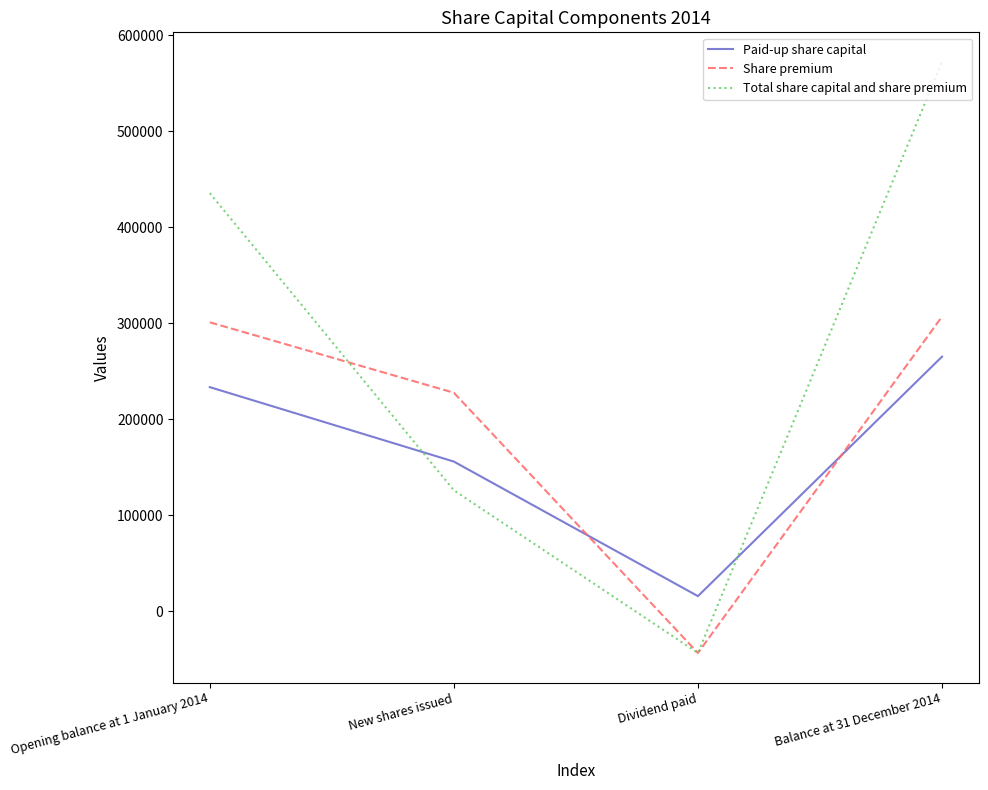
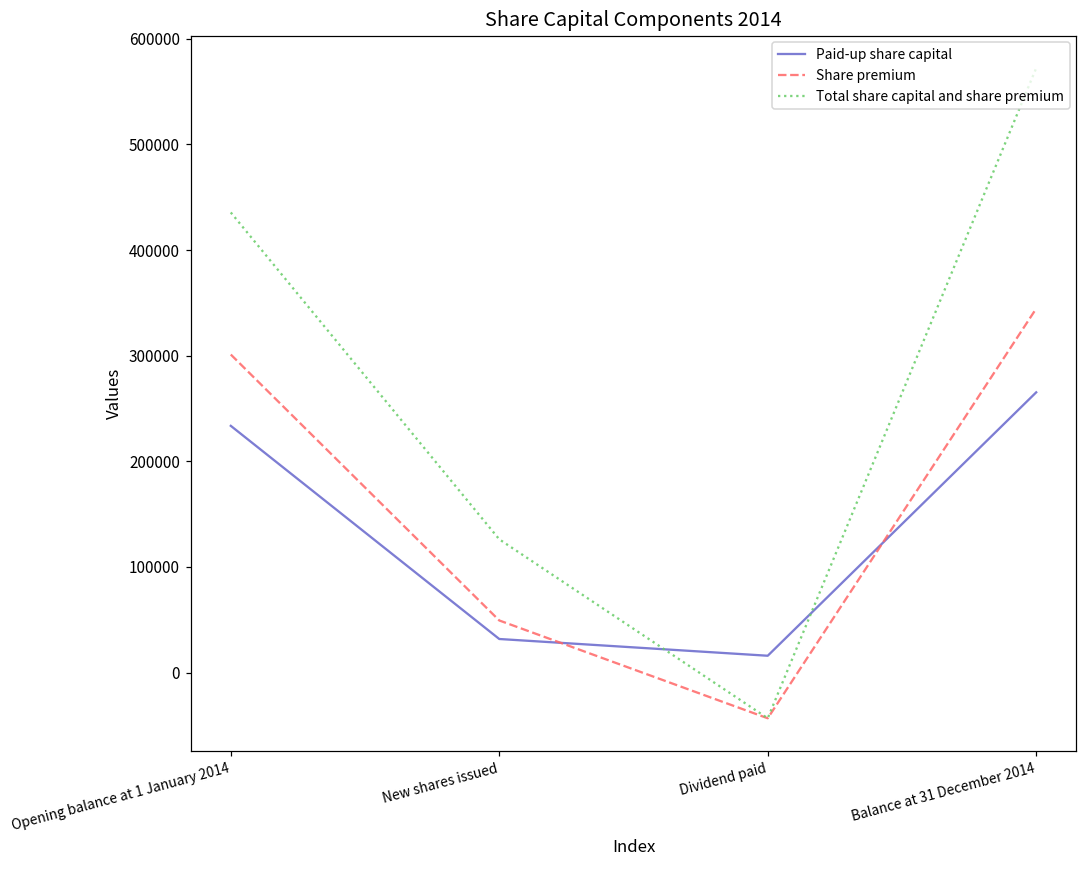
  {
    "Paid-up share capital": {
      "Opening balance at 1 January 2014": 230000,
-     "New shares issued": 160000,
+     "New shares issued": 30000,
      "Dividend paid": 20000,
      "Balance at 31 December 2014": 270000
    },
    "Share premium": {
      "Opening balance at 1 January 2014": 300000,
-     "New shares issued": 230000,
-     "Balance at 31 December 2014": 310000
+     "New shares issued": 50000,
+     "Balance at 31 December 2014": 340000
    },
    "Total share capital and share premium": {
      "Opening balance at 1 January 2014": 440000,
      "New shares issued": 130000
    }
  }
